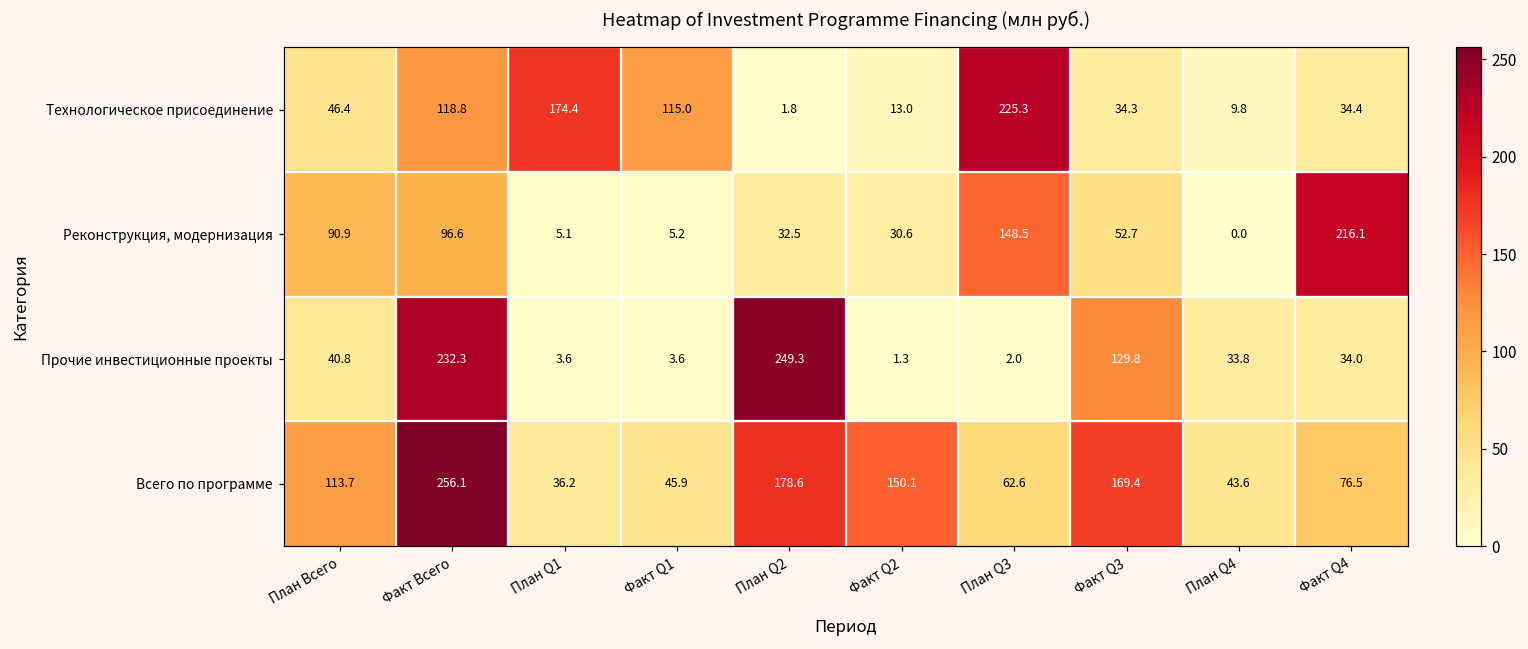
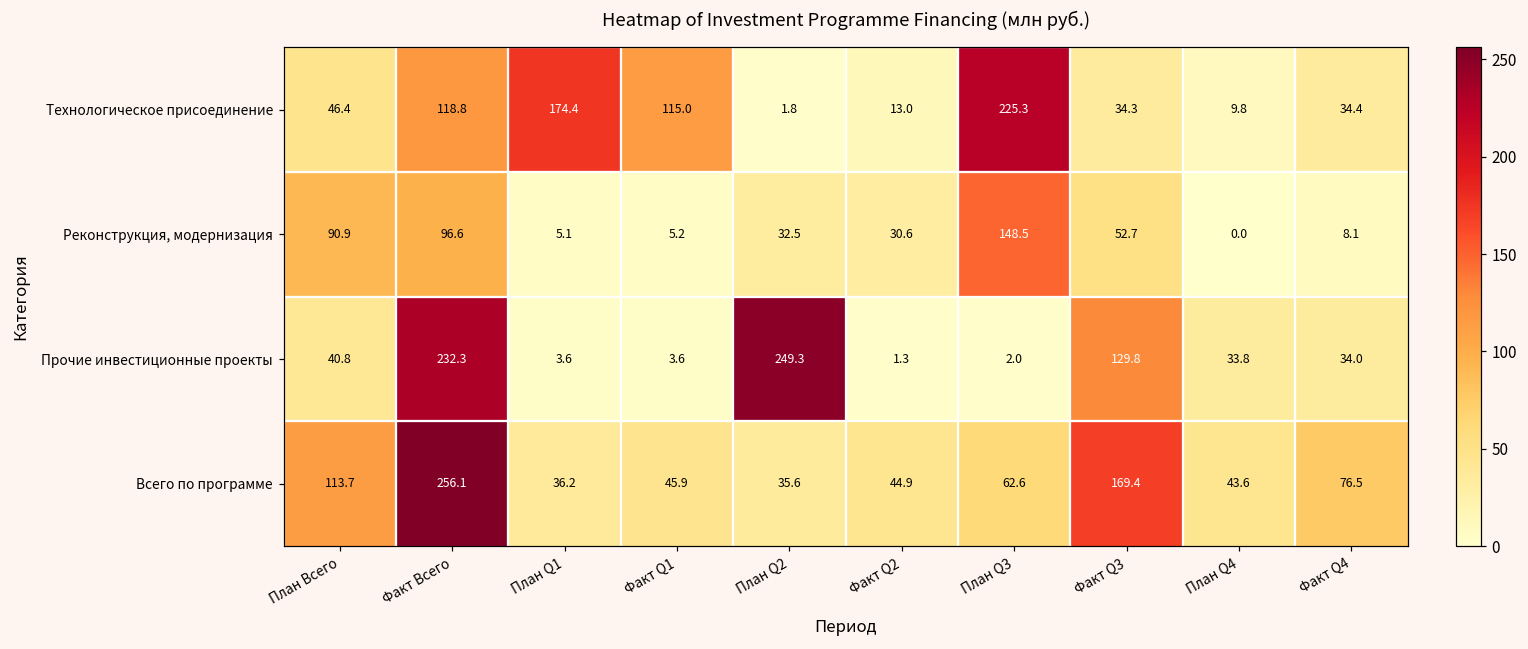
  {
    "Технологическое присоединение": {
      "План Всего": 46.4,
      "Факт Всего": 118.8,
      "План Q1": 174.4,
      "Факт Q1": 115.0,
      "План Q2": 1.8,
      "Факт Q2": 13.0,
      "План Q3": 225.3,
      "Факт Q3": 34.3,
      "План Q4": 9.8,
      "Факт Q4": 34.4
    },
    "Реконструкция, модернизация": {
      "План Всего": 90.9,
      "Факт Всего": 96.6,
      "План Q1": 5.1,
      "Факт Q1": 5.2,
      "План Q2": 32.5,
      "Факт Q2": 30.6,
      "План Q3": 148.5,
      "Факт Q3": 52.7,
      "План Q4": 0.0,
-     "Факт Q4": 216.1
+     "Факт Q4": 8.1
    },
    "Прочие инвестиционные проекты": {
      "План Всего": 40.8,
      "Факт Всего": 232.3,
      "План Q1": 3.6,
      "Факт Q1": 3.6,
      "План Q2": 249.3,
      "Факт Q2": 1.3,
      "План Q3": 2.0,
      "Факт Q3": 129.8,
      "План Q4": 33.8,
      "Факт Q4": 34.0
    },
    "Всего по программе": {
      "План Всего": 113.7,
      "Факт Всего": 256.1,
      "План Q1": 36.2,
      "Факт Q1": 45.9,
-     "План Q2": 178.6,
-     "Факт Q2": 150.1,
+     "План Q2": 35.6,
+     "Факт Q2": 44.9,
      "План Q3": 62.6,
      "Факт Q3": 169.4,
      "План Q4": 43.6,
      "Факт Q4": 76.5
    }
  }
